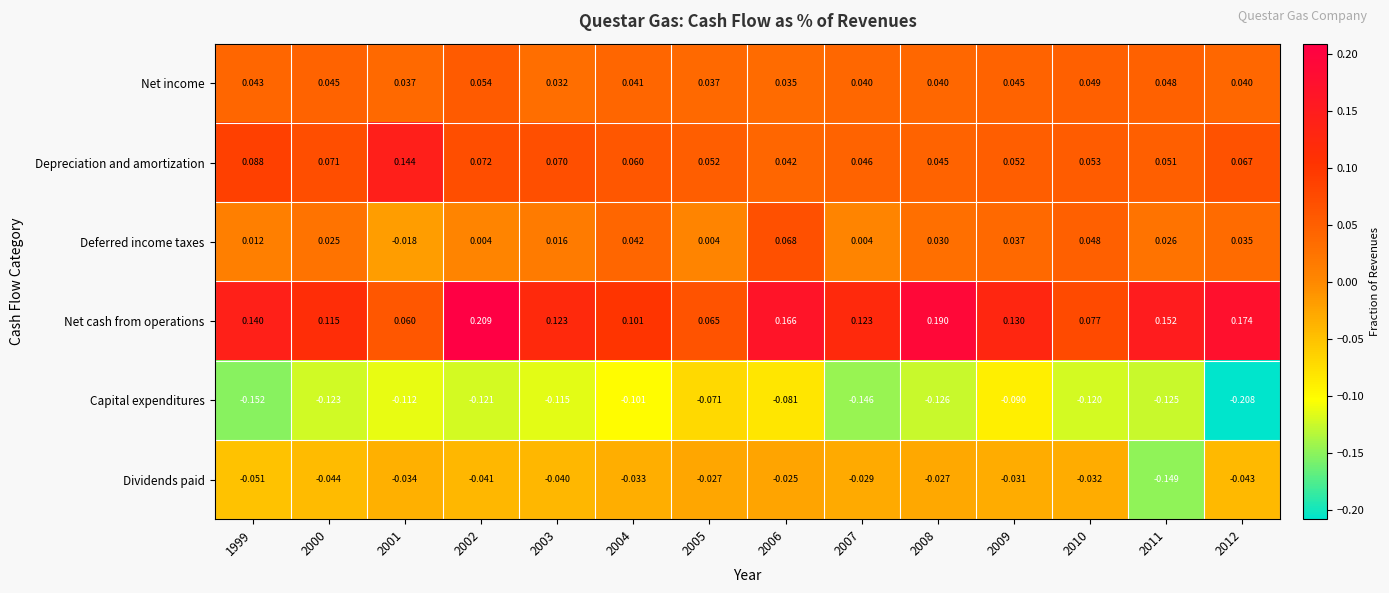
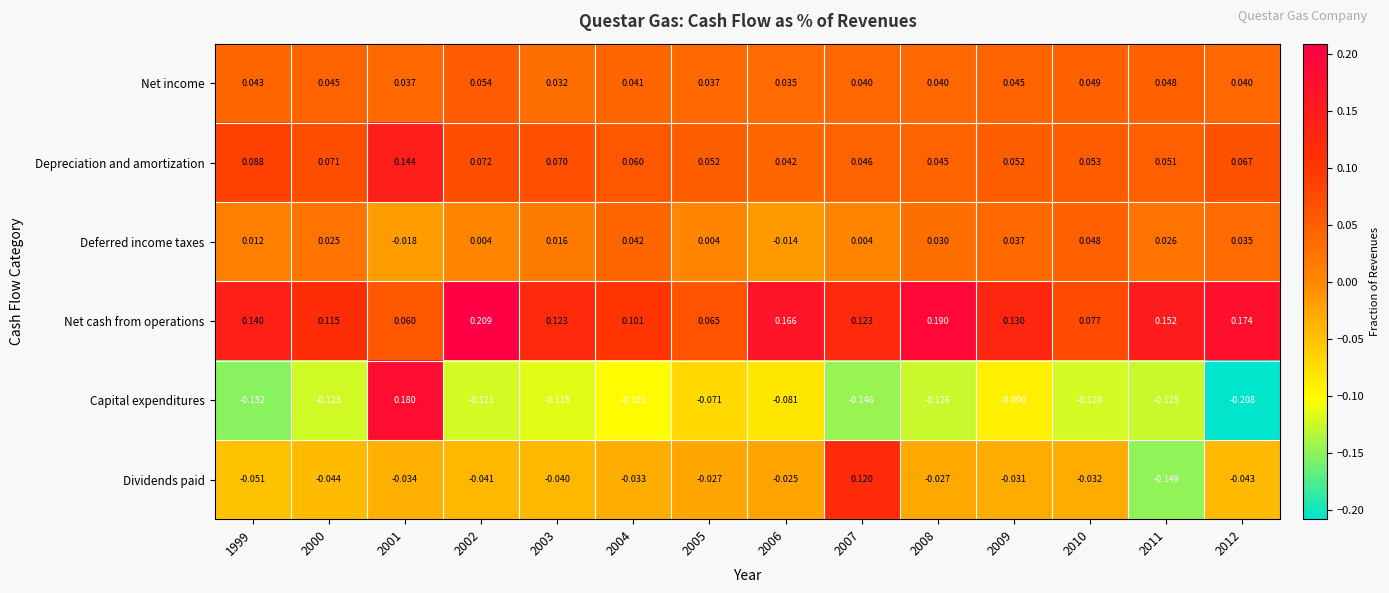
  {
    "Net income": {
      "1999": 0.043,
      "2000": 0.045,
      "2001": 0.037,
      "2002": 0.054,
      "2003": 0.032,
      "2004": 0.041,
      "2005": 0.037,
      "2006": 0.035,
      "2007": 0.040,
      "2008": 0.040,
      "2009": 0.045,
      "2010": 0.049,
      "2011": 0.048,
      "2012": 0.040
    },
    "Depreciation and amortization": {
      "1999": 0.088,
      "2000": 0.071,
      "2001": 0.144,
      "2002": 0.072,
      "2003": 0.070,
      "2004": 0.060,
      "2005": 0.052,
      "2006": 0.042,
      "2007": 0.046,
      "2008": 0.045,
      "2009": 0.052,
      "2010": 0.053,
      "2011": 0.051,
      "2012": 0.067
    },
    "Deferred income taxes": {
      "1999": 0.012,
      "2000": 0.025,
      "2001": -0.018,
      "2002": 0.004,
      "2003": 0.016,
      "2004": 0.042,
      "2005": 0.004,
-     "2006": 0.068,
+     "2006": -0.014,
      "2007": 0.004,
      "2008": 0.030,
      "2009": 0.037,
      "2010": 0.048,
      "2011": 0.026,
      "2012": 0.035
    },
    "Net cash from operations": {
      "1999": 0.140,
      "2000": 0.115,
      "2001": 0.060,
      "2002": 0.209,
      "2003": 0.123,
      "2004": 0.101,
      "2005": 0.065,
      "2006": 0.166,
      "2007": 0.123,
      "2008": 0.190,
      "2009": 0.130,
      "2010": 0.077,
      "2011": 0.152,
      "2012": 0.174
    },
    "Capital expenditures": {
      "1999": -0.152,
      "2000": -0.123,
-     "2001": -0.112,
+     "2001": 0.180,
      "2002": -0.121,
      "2003": -0.115,
      "2004": -0.101,
      "2005": -0.071,
      "2006": -0.081,
      "2007": -0.146,
      "2008": -0.126,
      "2009": -0.090,
      "2010": -0.120,
      "2011": -0.125,
      "2012": -0.208
    },
    "Dividends paid": {
      "1999": -0.051,
      "2000": -0.044,
      "2001": -0.034,
      "2002": -0.041,
      "2003": -0.040,
      "2004": -0.033,
      "2005": -0.027,
      "2006": -0.025,
-     "2007": -0.029,
+     "2007": 0.120,
      "2008": -0.027,
      "2009": -0.031,
      "2010": -0.032,
      "2011": -0.149,
      "2012": -0.043
    }
  }
